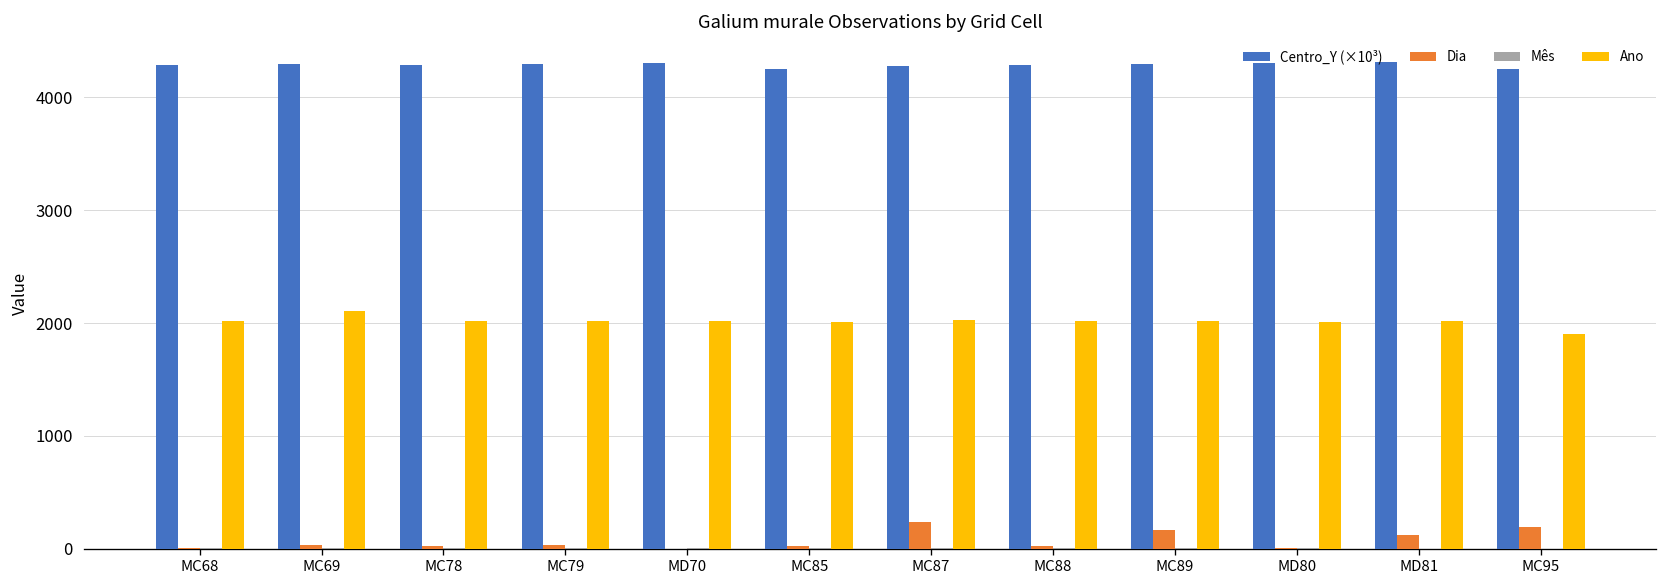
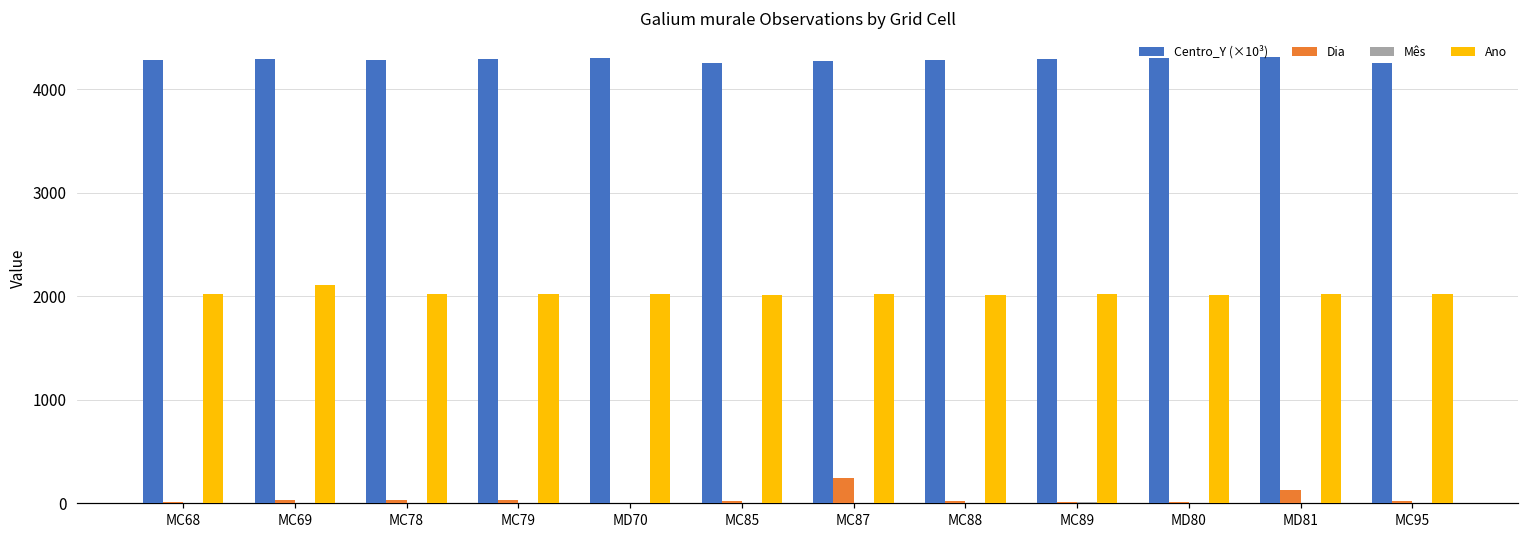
  {
    "Dia": {
      "MC69": 0,
      "MC79": 0,
      "MC87": 200,
-     "MC89": 200,
+     "MC89": 0,
      "MD81": 100,
-     "MC95": 200
+     "MC95": 0
    },
    "Ano": {
      "MC68": 2000,
      "MC69": 2100,
      "MC78": 2000,
      "MC79": 2000,
      "MD70": 2000,
      "MC85": 2000,
      "MC87": 2000,
      "MC88": 2000,
      "MC89": 2000,
      "MD80": 2000,
      "MD81": 2000,
-     "MC95": 1900
+     "MC95": 2000
    }
  }
